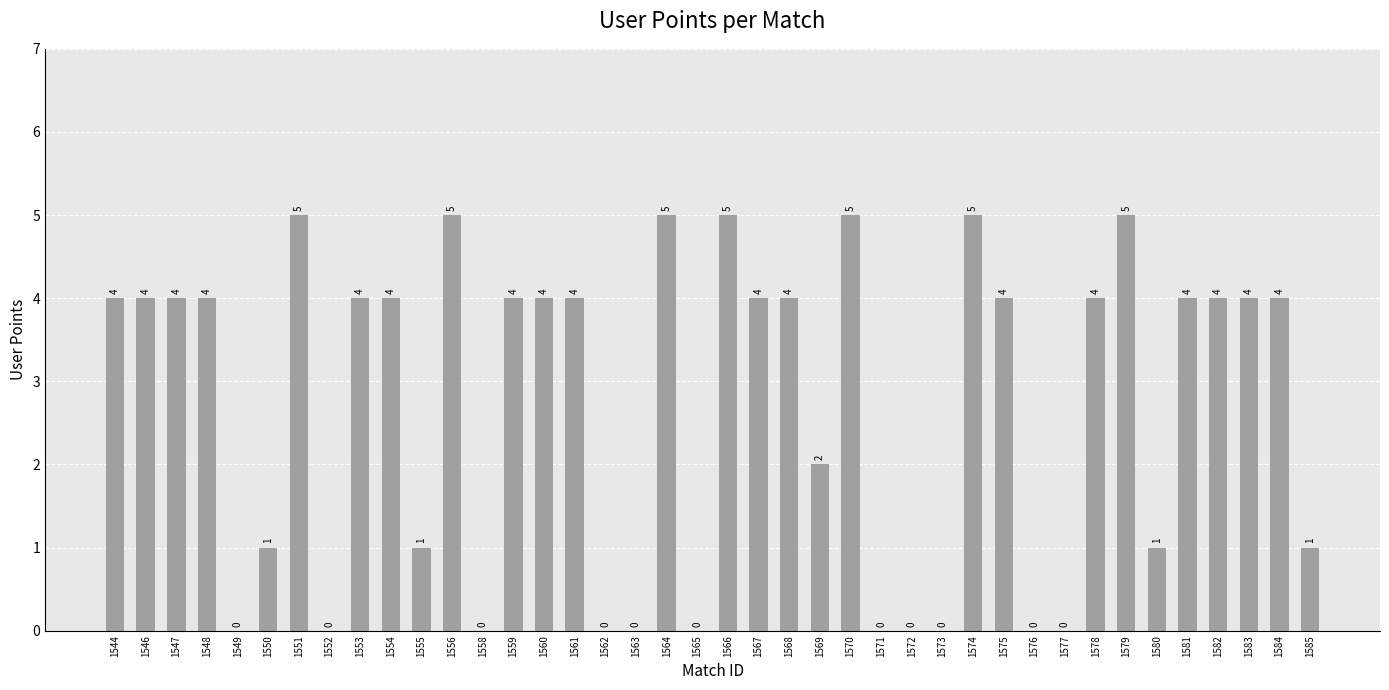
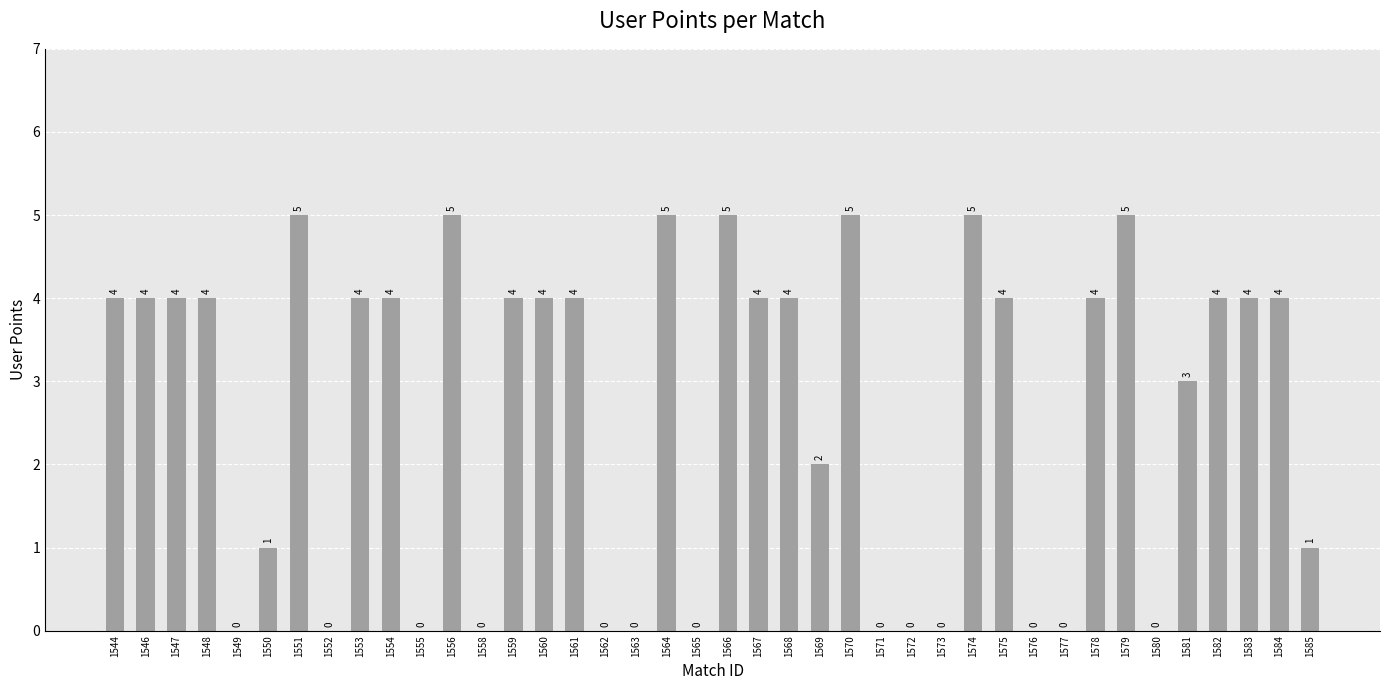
  {
    "1544": 4,
    "1546": 4,
    "1547": 4,
    "1548": 4,
    "1549": 0,
    "1550": 1,
    "1551": 5,
    "1552": 0,
    "1553": 4,
    "1554": 4,
-   "1555": 1,
+   "1555": 0,
    "1556": 5,
    "1558": 0,
    "1559": 4,
    "1560": 4,
    "1561": 4,
    "1562": 0,
    "1563": 0,
    "1564": 5,
    "1565": 0,
    "1566": 5,
    "1567": 4,
    "1568": 4,
    "1569": 2,
    "1570": 5,
    "1571": 0,
    "1572": 0,
    "1573": 0,
    "1574": 5,
    "1575": 4,
    "1576": 0,
    "1577": 0,
    "1578": 4,
    "1579": 5,
-   "1580": 1,
-   "1581": 4,
+   "1580": 0,
+   "1581": 3,
    "1582": 4,
    "1583": 4,
    "1584": 4,
    "1585": 1
  }
